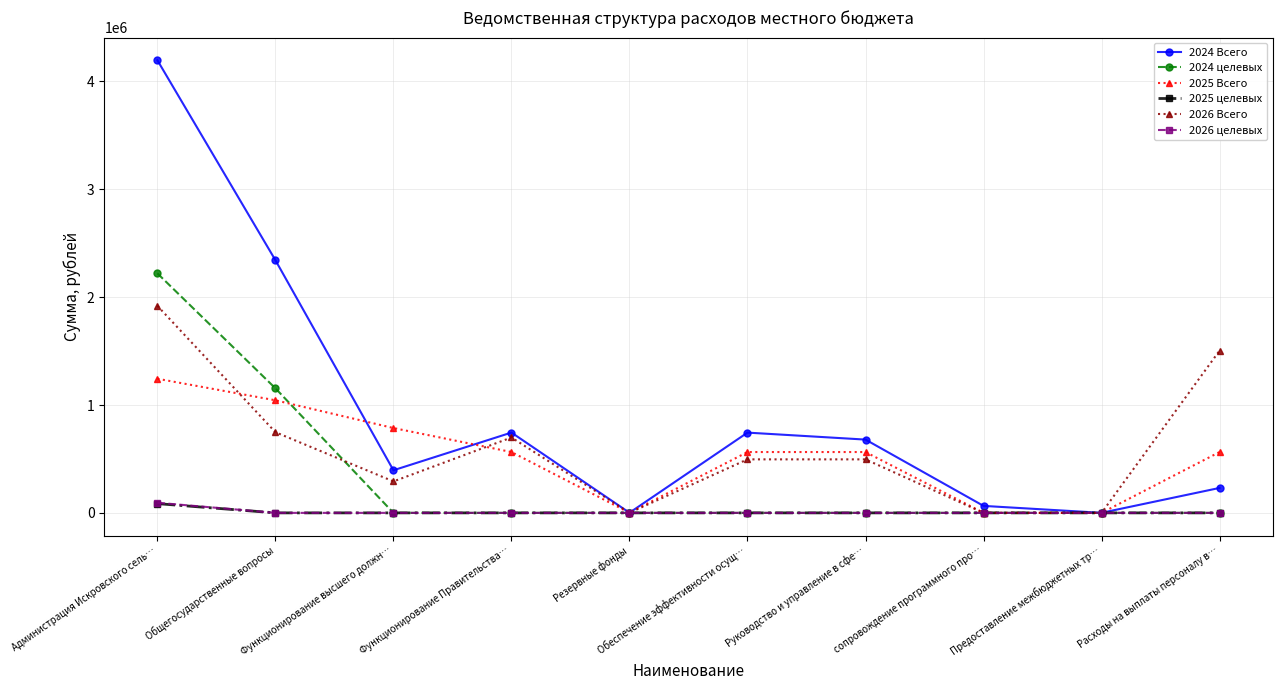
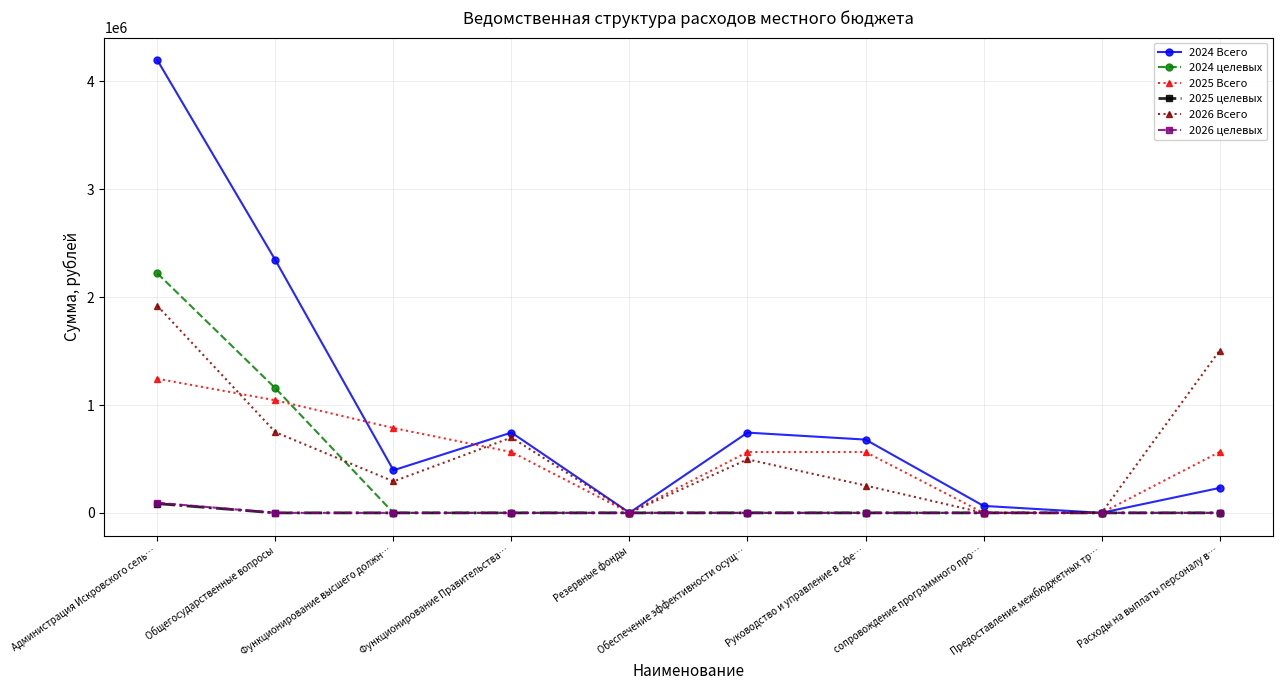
  {
    "2024 Всего": {
      "Администрация Искровского сель…": 4200000,
      "Общегосударственные вопросы": 2340000,
      "Функционирование высшего должн…": 400000,
      "Функционирование Правительства…": 740000,
      "Обеспечение эффективности осущ…": 740000,
      "Руководство и управление в сфе…": 680000,
      "сопровождение программного про…": 60000,
      "Расходы на выплаты персоналу в…": 230000
    },
    "2024 целевых": {
      "Администрация Искровского сель…": 2220000,
      "Общегосударственные вопросы": 1150000
    },
    "2025 Всего": {
      "Администрация Искровского сель…": 1240000,
      "Общегосударственные вопросы": 1040000,
      "Функционирование высшего должн…": 790000,
      "Функционирование Правительства…": 560000,
      "Обеспечение эффективности осущ…": 560000,
      "Руководство и управление в сфе…": 560000,
      "Расходы на выплаты персоналу в…": 560000
    },
    "2026 Всего": {
      "Администрация Искровского сель…": 1920000,
      "Общегосударственные вопросы": 750000,
      "Функционирование высшего должн…": 290000,
      "Функционирование Правительства…": 700000,
      "Обеспечение эффективности осущ…": 500000,
-     "Руководство и управление в сфе…": 500000,
+     "Руководство и управление в сфе…": 250000,
      "Расходы на выплаты персоналу в…": 1500000
    }
  }
